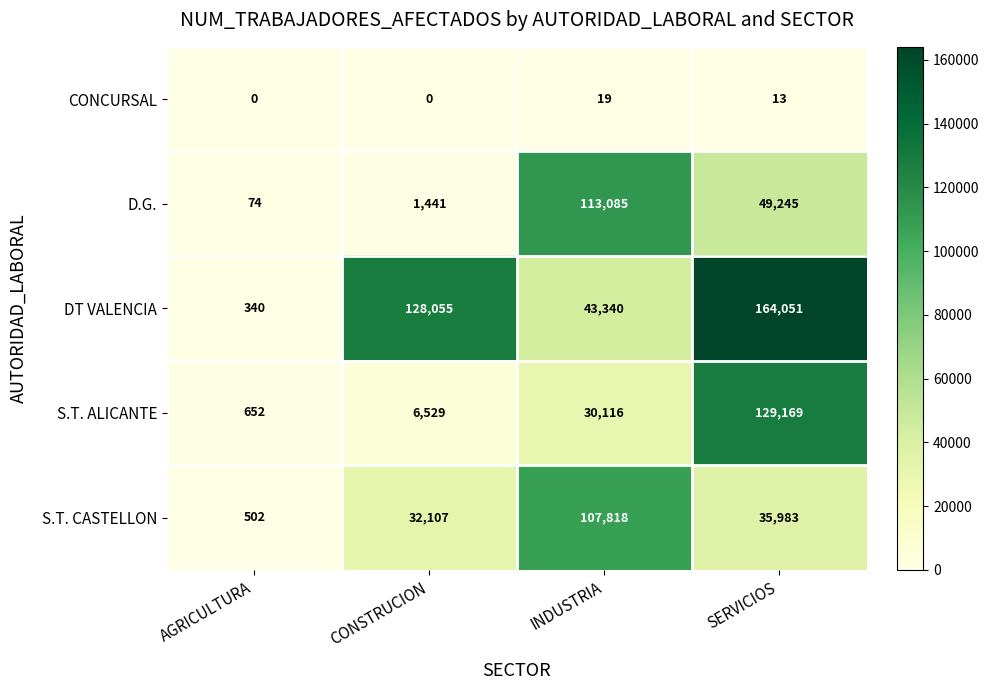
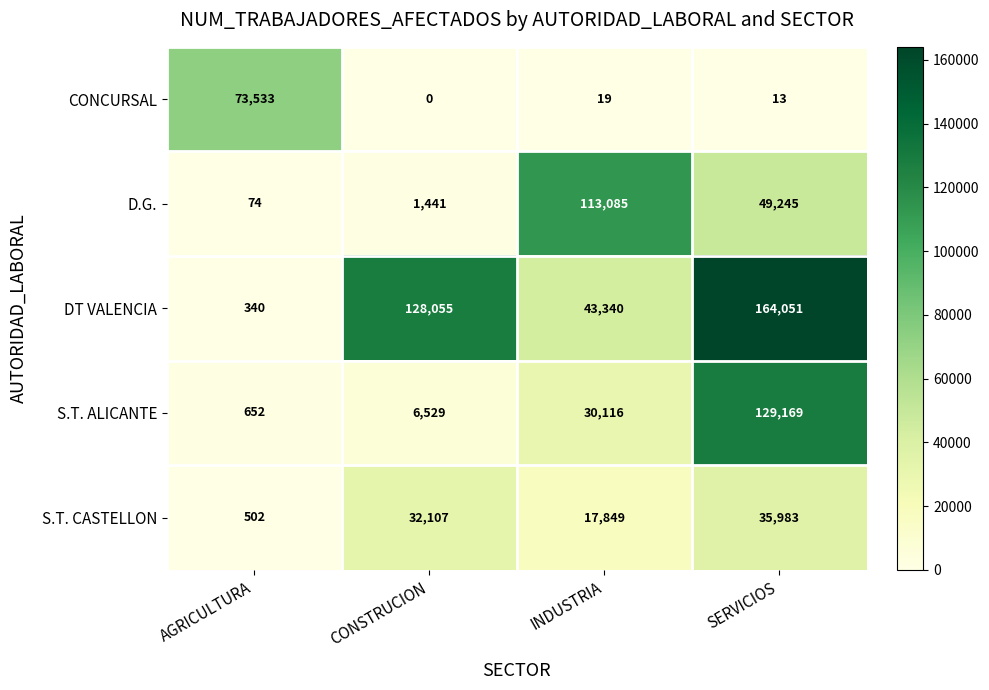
  {
    "CONCURSAL": {
-     "AGRICULTURA": "0",
+     "AGRICULTURA": "73,533",
      "CONSTRUCION": "0",
      "INDUSTRIA": "19",
      "SERVICIOS": "13"
    },
    "D.G.": {
      "AGRICULTURA": "74",
      "CONSTRUCION": "1,441",
      "INDUSTRIA": "113,085",
      "SERVICIOS": "49,245"
    },
    "DT VALENCIA": {
      "AGRICULTURA": "340",
      "CONSTRUCION": "128,055",
      "INDUSTRIA": "43,340",
      "SERVICIOS": "164,051"
    },
    "S.T. ALICANTE": {
      "AGRICULTURA": "652",
      "CONSTRUCION": "6,529",
      "INDUSTRIA": "30,116",
      "SERVICIOS": "129,169"
    },
    "S.T. CASTELLON": {
      "AGRICULTURA": "502",
      "CONSTRUCION": "32,107",
-     "INDUSTRIA": "107,818",
+     "INDUSTRIA": "17,849",
      "SERVICIOS": "35,983"
    }
  }
